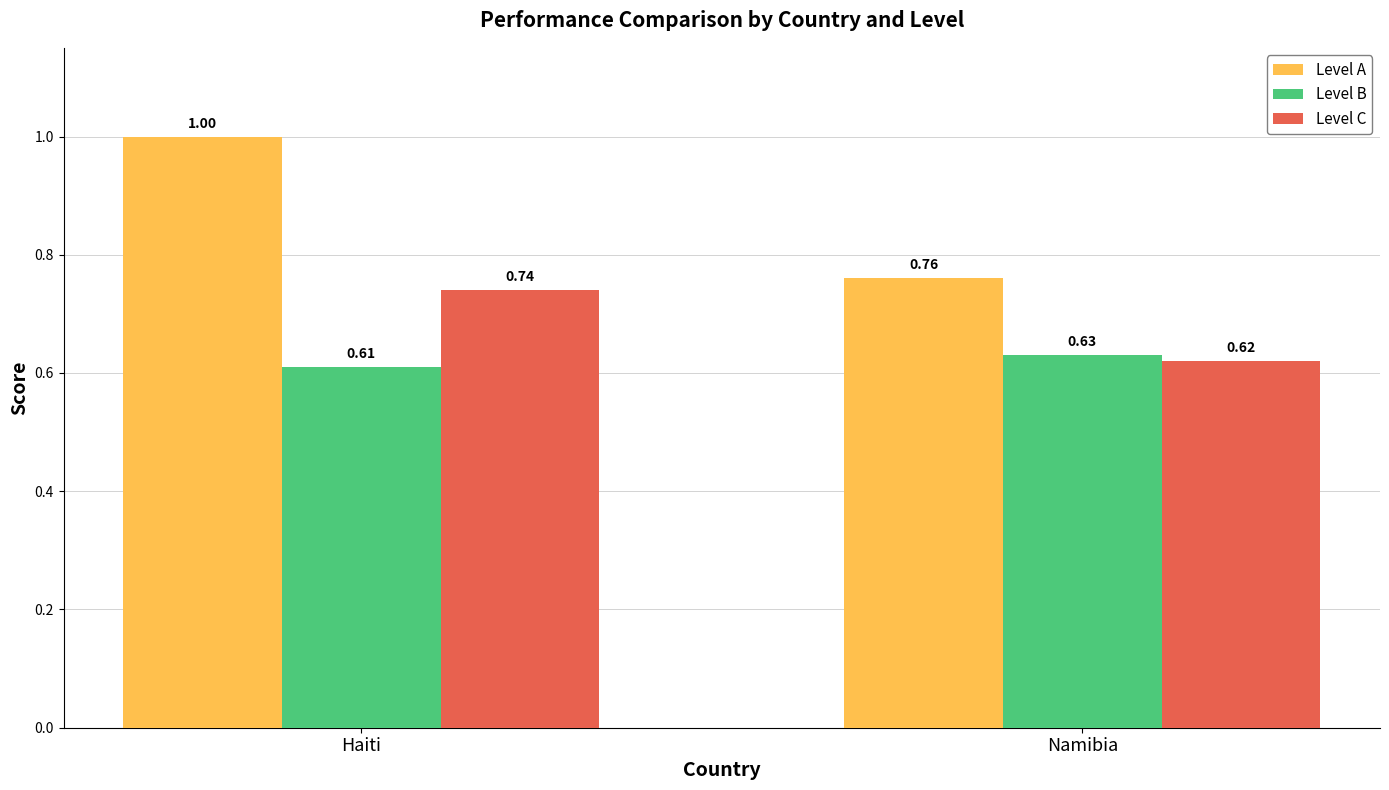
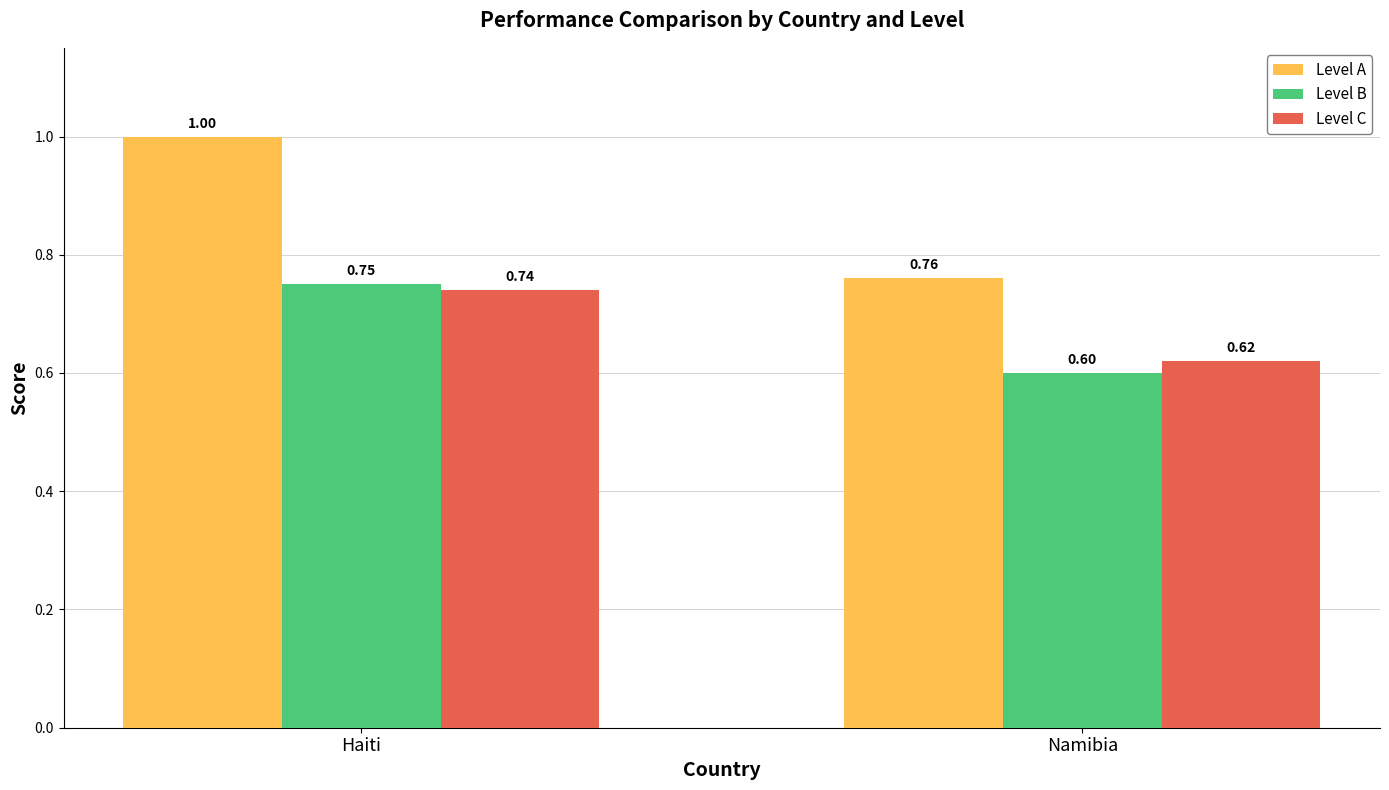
  {
    "Level A": {
      "Haiti": 1.00,
      "Namibia": 0.76
    },
    "Level B": {
-     "Haiti": 0.61,
-     "Namibia": 0.63
+     "Haiti": 0.75,
+     "Namibia": 0.60
    },
    "Level C": {
      "Haiti": 0.74,
      "Namibia": 0.62
    }
  }
